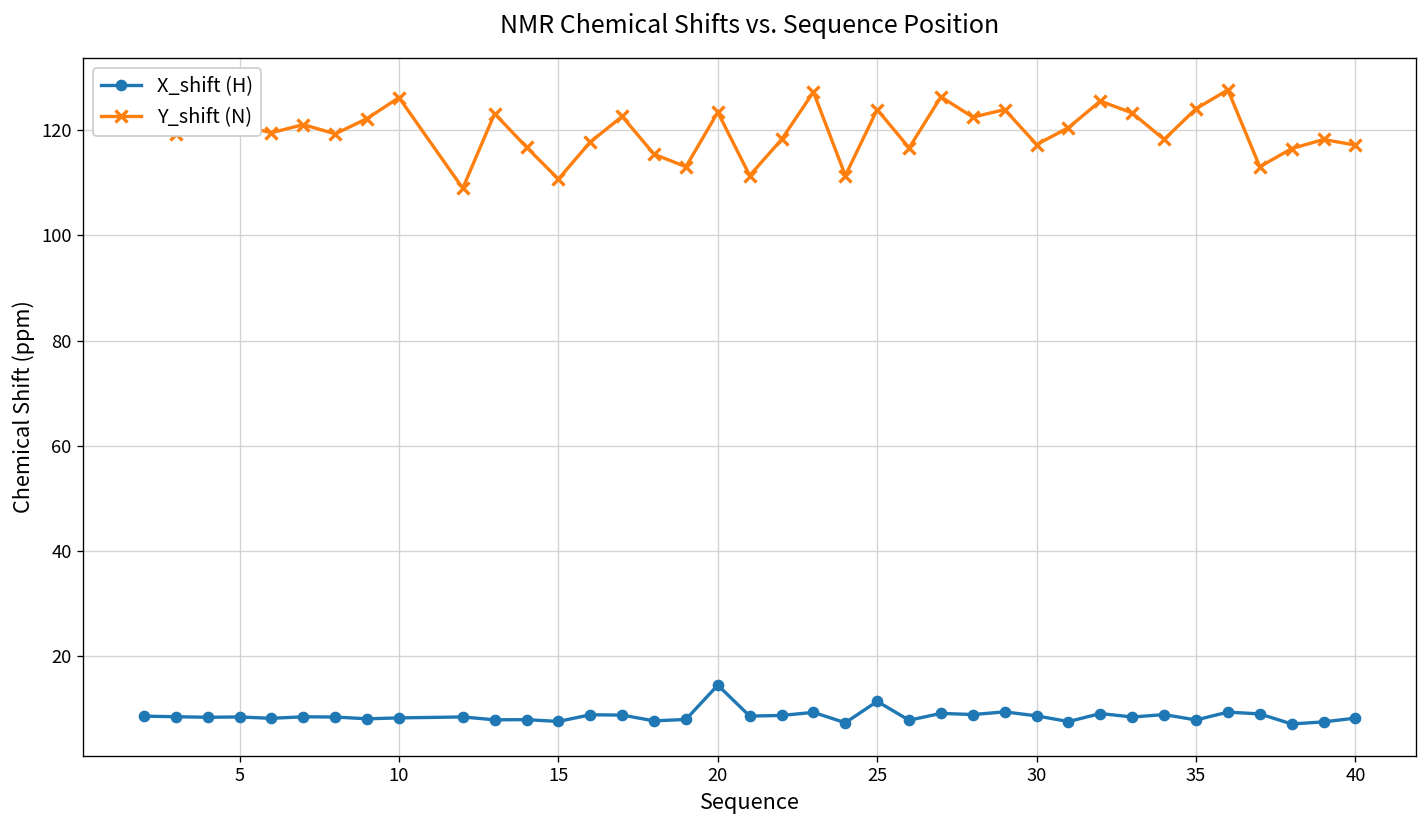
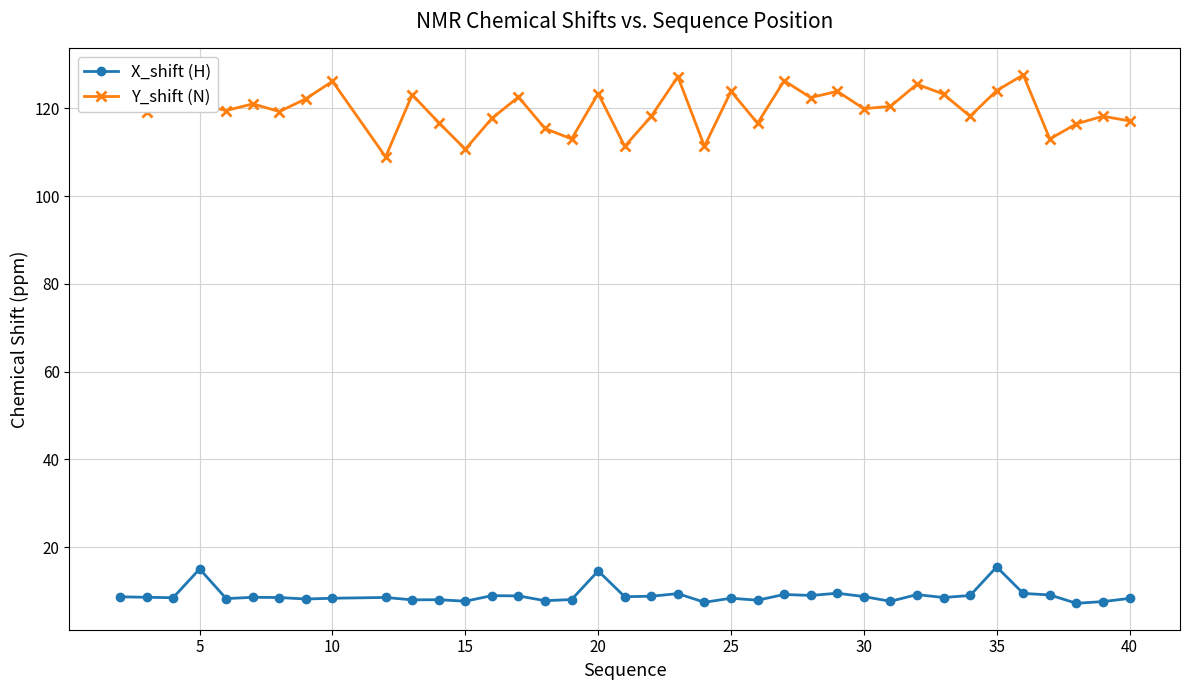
  {
    "X_shift (H)": {
-     "5": 9,
+     "5": 15,
      "10": 8,
      "15": 8,
      "20": 15,
-     "25": 11,
+     "25": 8,
      "30": 9,
-     "35": 8,
+     "35": 15,
      "40": 8
    },
    "Y_shift (N)": {
      "10": 126,
      "15": 111,
      "20": 123,
      "25": 124,
-     "30": 117,
+     "30": 120,
      "35": 124,
      "40": 117
    }
  }
